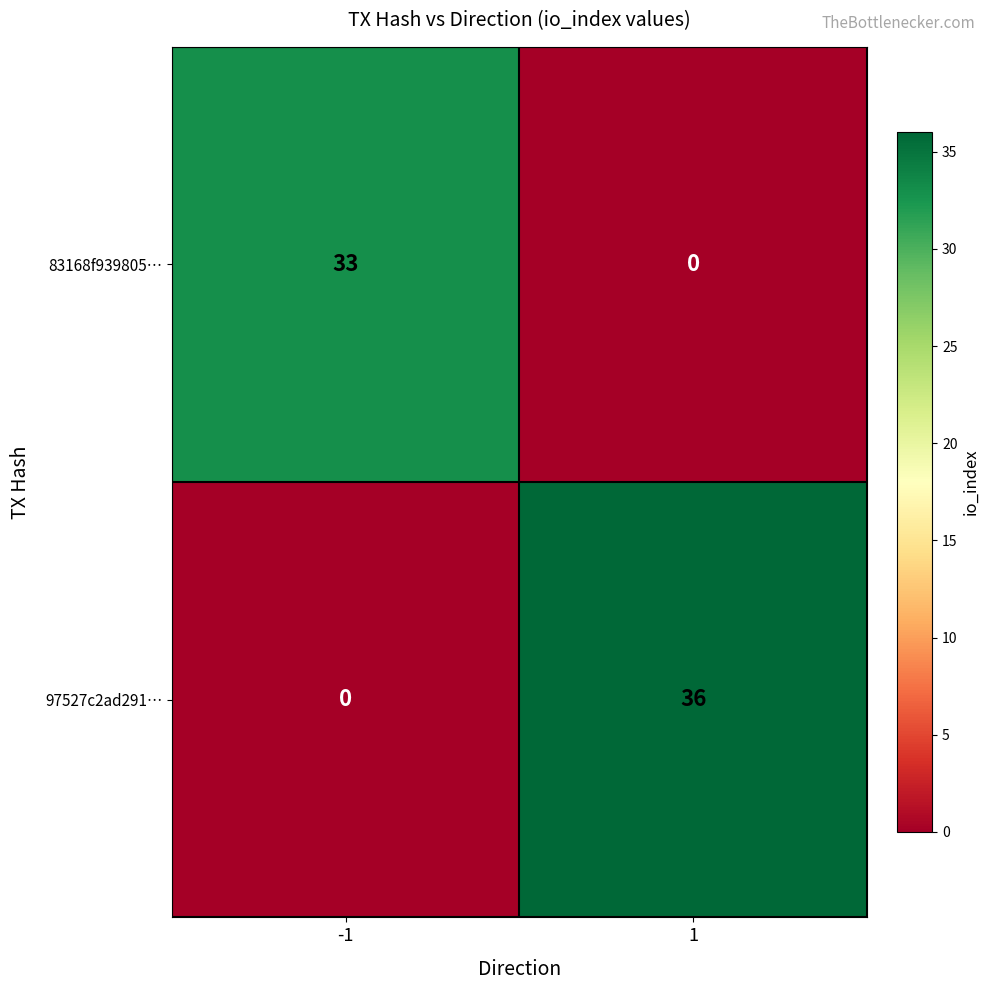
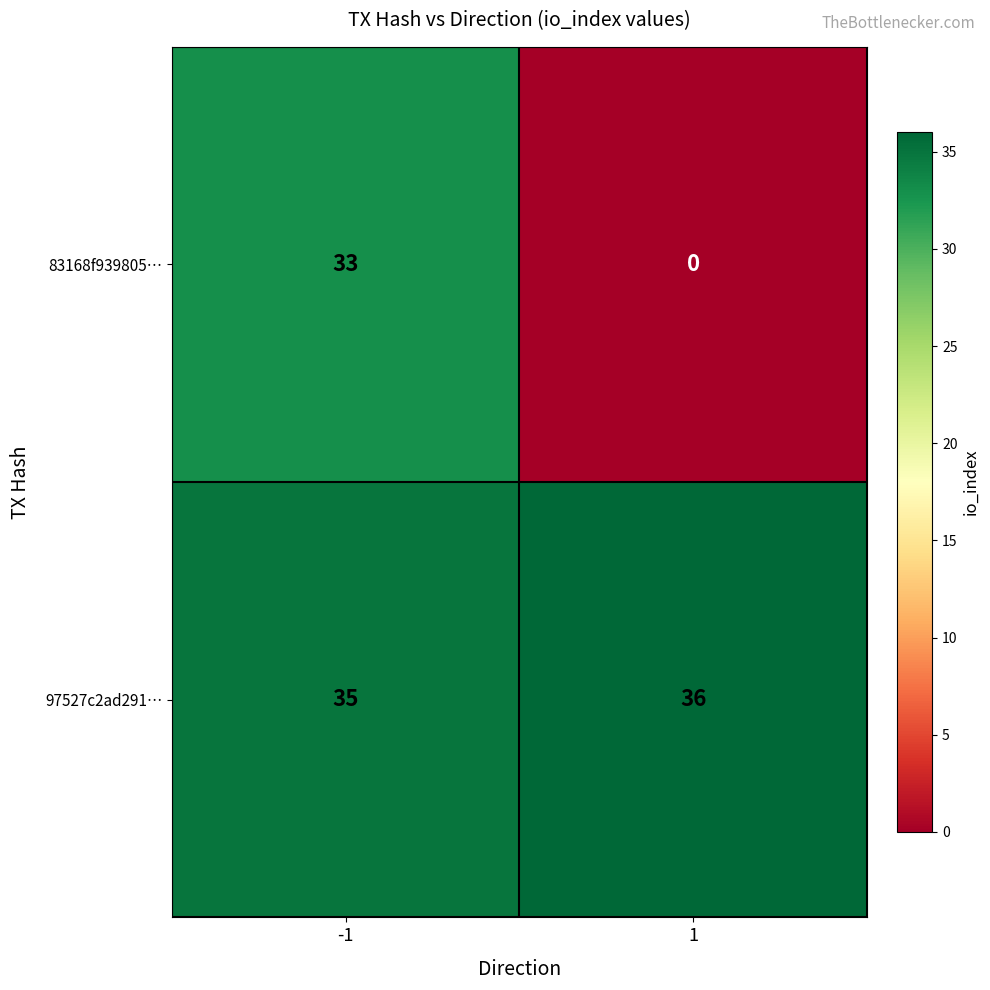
  {
    "83168f939805…": {
      "-1": 33,
      "1": 0
    },
    "97527c2ad291…": {
-     "-1": 0,
+     "-1": 35,
      "1": 36
    }
  }
